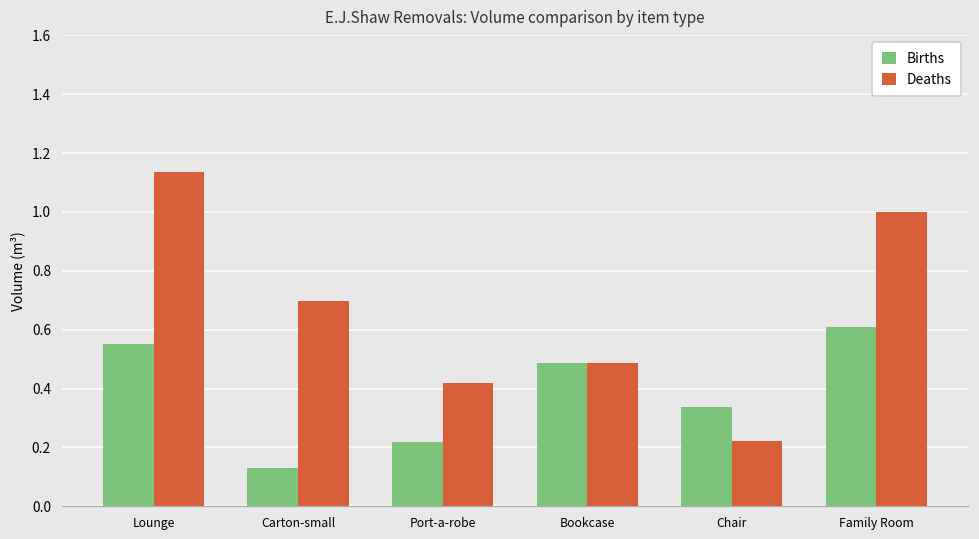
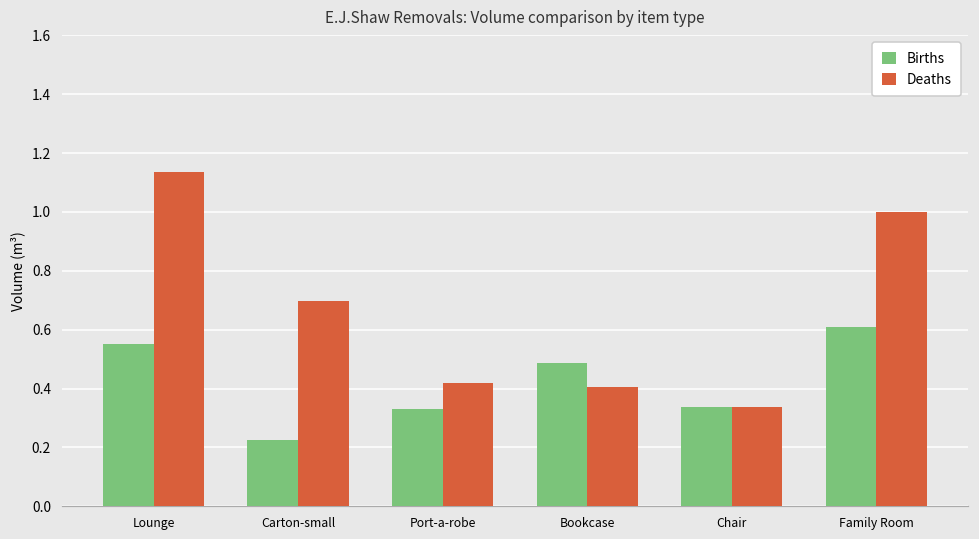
  {
    "Births": {
      "Lounge": 0.55,
-     "Carton-small": 0.13,
-     "Port-a-robe": 0.22,
+     "Carton-small": 0.22,
+     "Port-a-robe": 0.33,
      "Bookcase": 0.49,
      "Chair": 0.34,
      "Family Room": 0.61
    },
    "Deaths": {
      "Lounge": 1.13,
      "Carton-small": 0.70,
      "Port-a-robe": 0.42,
-     "Bookcase": 0.49,
-     "Chair": 0.22,
+     "Bookcase": 0.41,
+     "Chair": 0.34,
      "Family Room": 1.00
    }
  }
